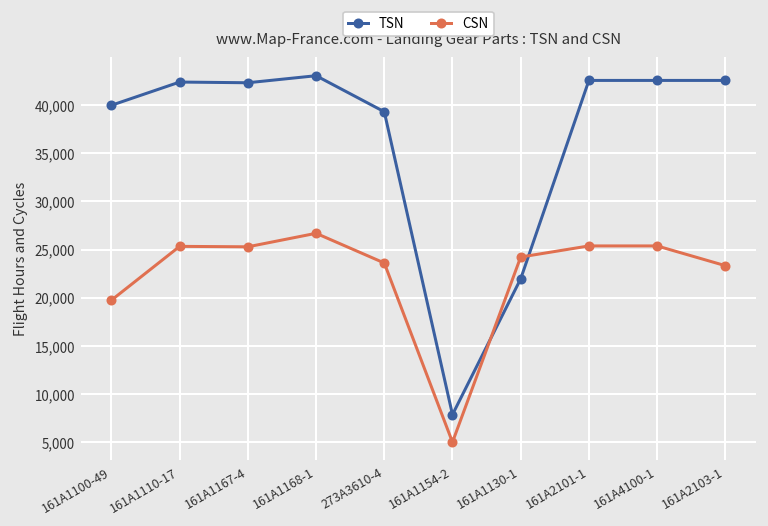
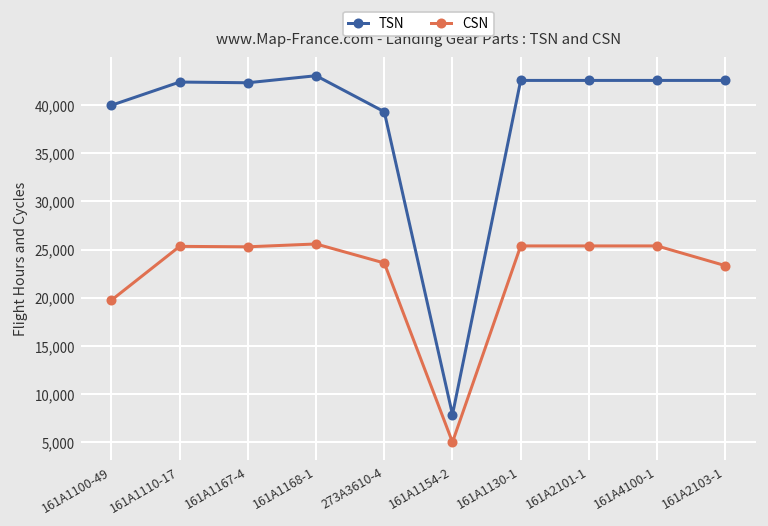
  {
    "TSN": {
      "161A1100-49": "40,000",
      "161A1110-17": "42,000",
      "161A1167-4": "42,000",
      "161A1168-1": "43,000",
      "273A3610-4": "39,000",
      "161A1154-2": "8,000",
-     "161A1130-1": "22,000",
+     "161A1130-1": "43,000",
      "161A2101-1": "43,000",
      "161A4100-1": "43,000",
      "161A2103-1": "43,000"
    },
    "CSN": {
      "161A1100-49": "20,000",
      "161A1110-17": "25,000",
      "161A1167-4": "25,000",
-     "161A1168-1": "27,000",
+     "161A1168-1": "26,000",
      "273A3610-4": "24,000",
      "161A1154-2": "5,000",
-     "161A1130-1": "24,000",
+     "161A1130-1": "25,000",
      "161A2101-1": "25,000",
      "161A4100-1": "25,000",
      "161A2103-1": "23,000"
    }
  }
